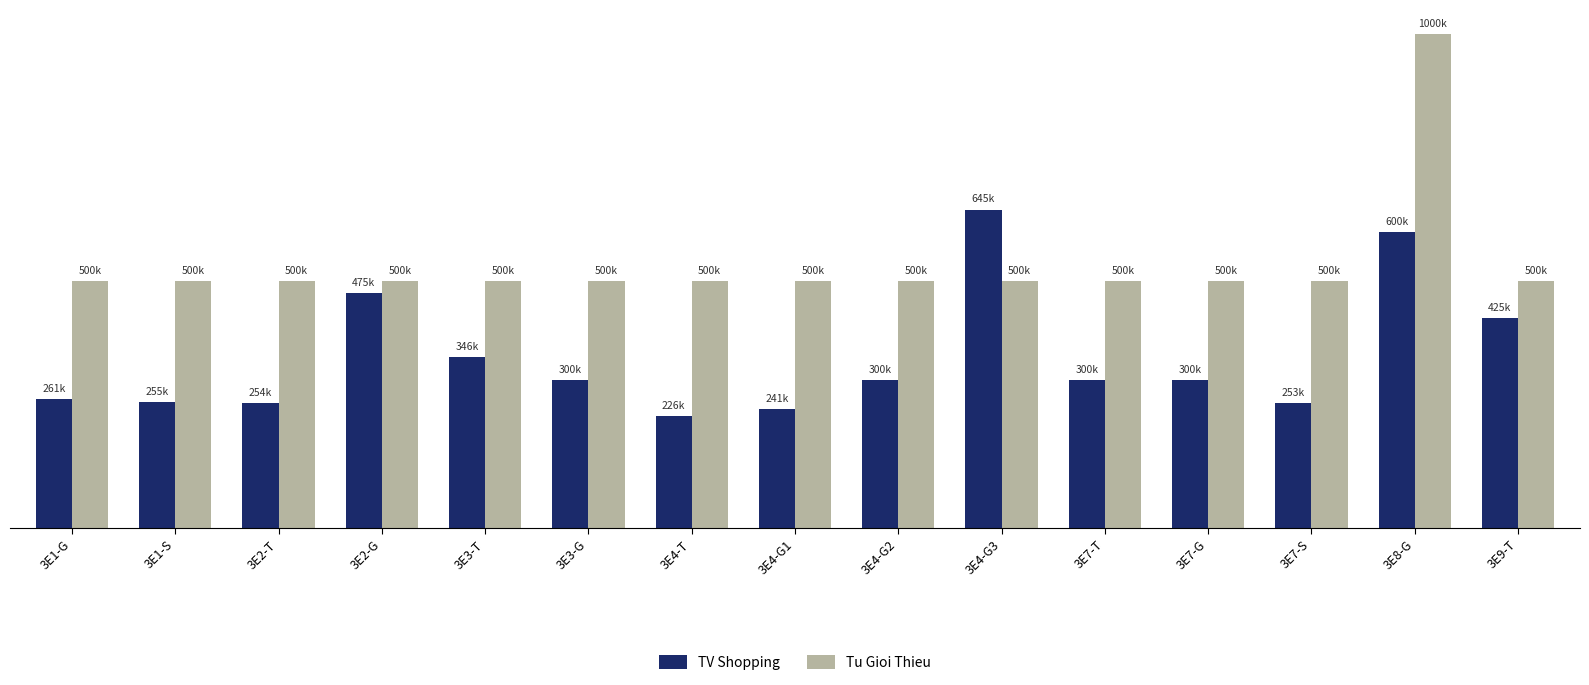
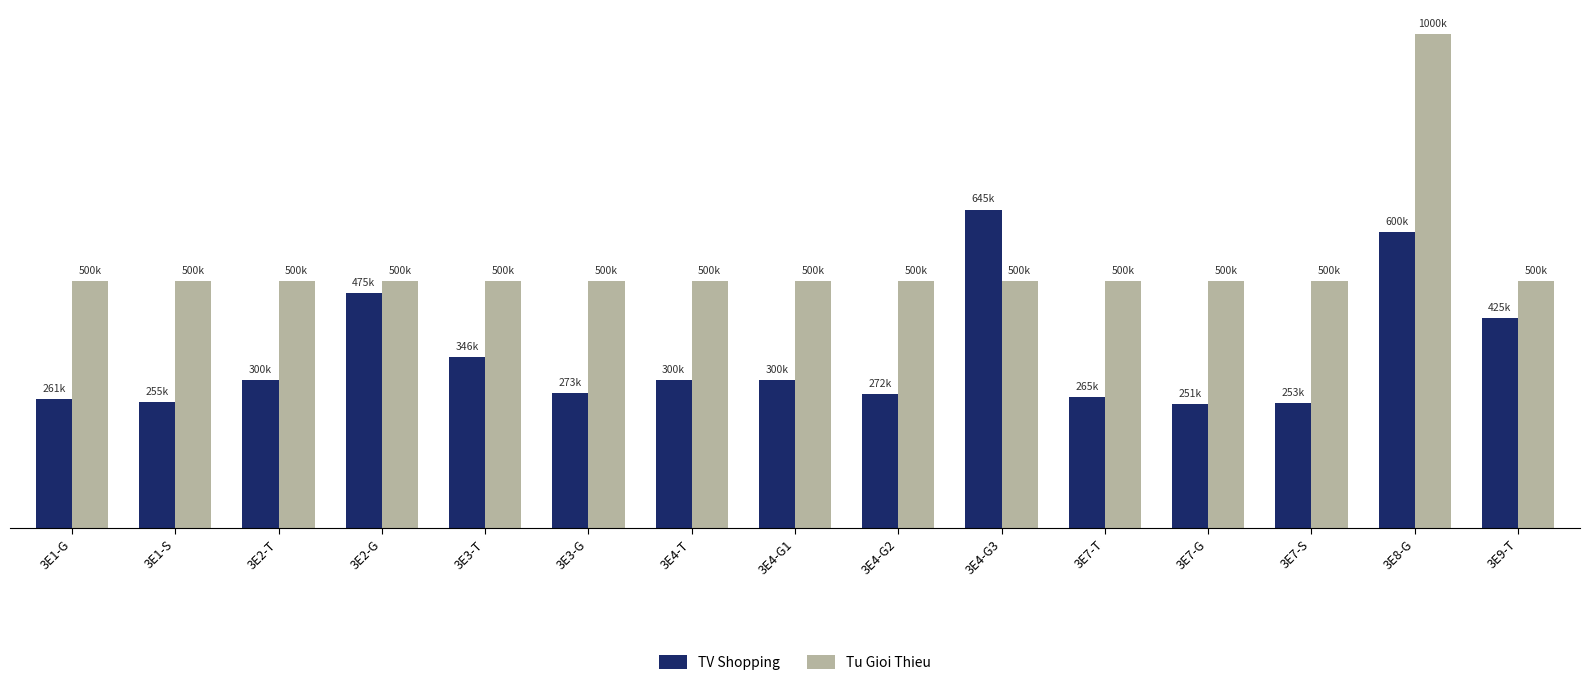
  {
    "TV Shopping": {
      "3E1-G": "261k",
      "3E1-S": "255k",
-     "3E2-T": "254k",
+     "3E2-T": "300k",
      "3E2-G": "475k",
      "3E3-T": "346k",
-     "3E3-G": "300k",
-     "3E4-T": "226k",
-     "3E4-G1": "241k",
-     "3E4-G2": "300k",
+     "3E3-G": "273k",
+     "3E4-T": "300k",
+     "3E4-G1": "300k",
+     "3E4-G2": "272k",
      "3E4-G3": "645k",
-     "3E7-T": "300k",
-     "3E7-G": "300k",
+     "3E7-T": "265k",
+     "3E7-G": "251k",
      "3E7-S": "253k",
      "3E8-G": "600k",
      "3E9-T": "425k"
    },
    "Tu Gioi Thieu": {
      "3E1-G": "500k",
      "3E1-S": "500k",
      "3E2-T": "500k",
      "3E2-G": "500k",
      "3E3-T": "500k",
      "3E3-G": "500k",
      "3E4-T": "500k",
      "3E4-G1": "500k",
      "3E4-G2": "500k",
      "3E4-G3": "500k",
      "3E7-T": "500k",
      "3E7-G": "500k",
      "3E7-S": "500k",
      "3E8-G": "1000k",
      "3E9-T": "500k"
    }
  }
